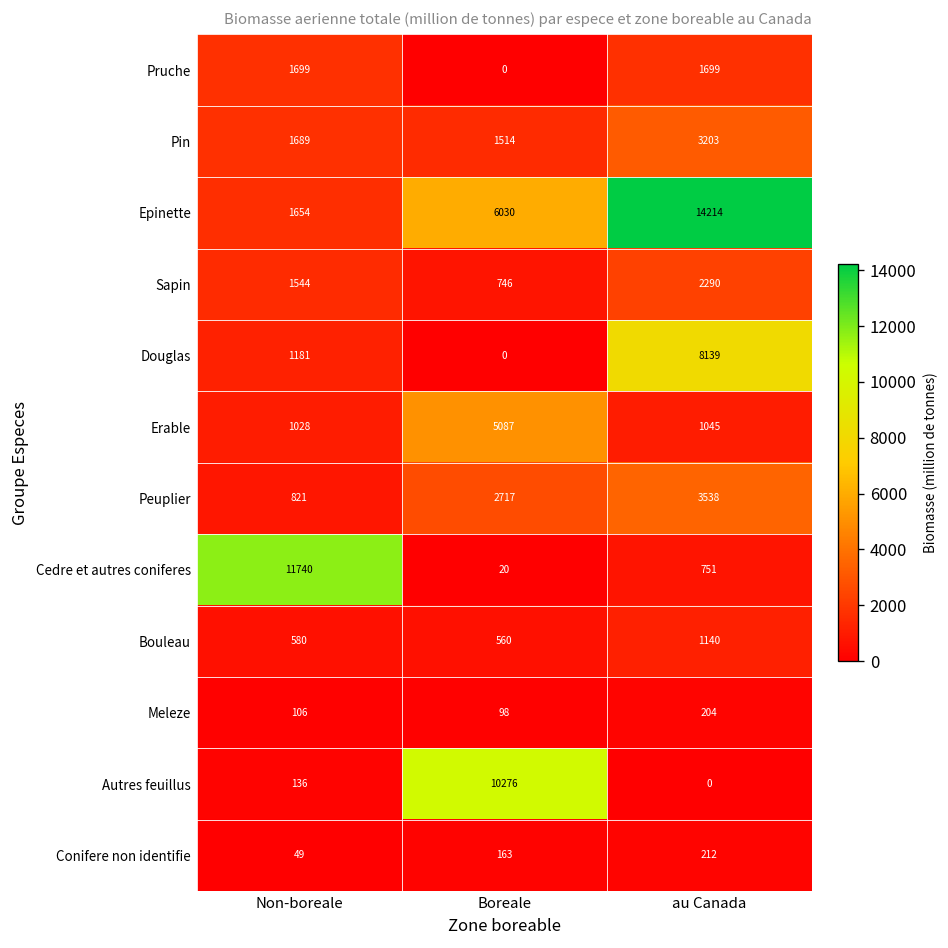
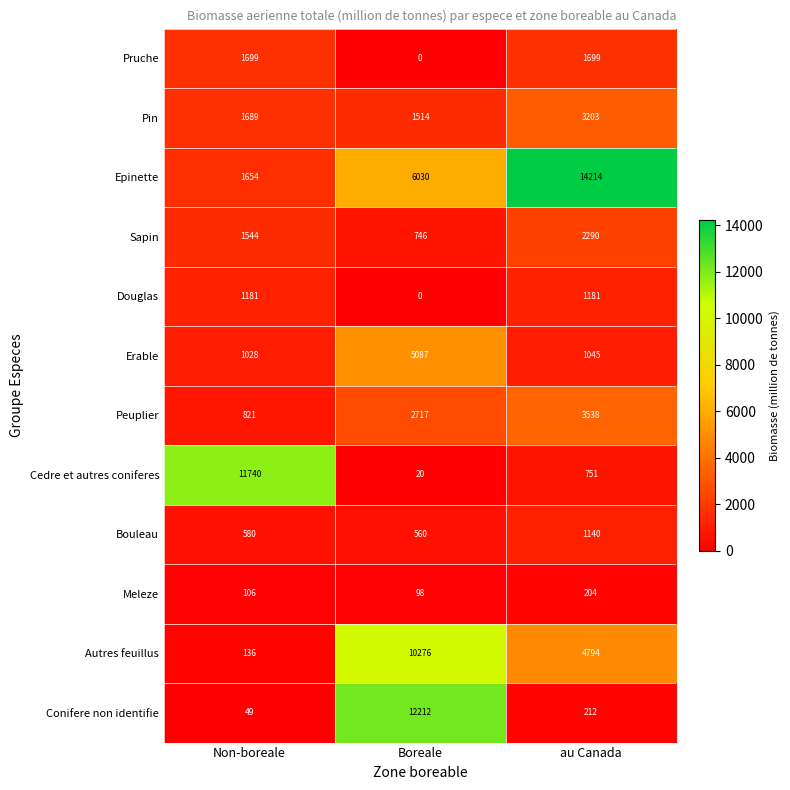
  {
    "Pruche": {
      "Non-boreale": 1699,
      "Boreale": 0,
      "au Canada": 1699
    },
    "Pin": {
      "Non-boreale": 1689,
      "Boreale": 1514,
      "au Canada": 3203
    },
    "Epinette": {
      "Non-boreale": 1654,
      "Boreale": 6030,
      "au Canada": 14214
    },
    "Sapin": {
      "Non-boreale": 1544,
      "Boreale": 746,
      "au Canada": 2290
    },
    "Douglas": {
      "Non-boreale": 1181,
      "Boreale": 0,
-     "au Canada": 8139
+     "au Canada": 1181
    },
    "Erable": {
      "Non-boreale": 1028,
      "Boreale": 5087,
      "au Canada": 1045
    },
    "Peuplier": {
      "Non-boreale": 821,
      "Boreale": 2717,
      "au Canada": 3538
    },
    "Cedre et autres coniferes": {
      "Non-boreale": 11740,
      "Boreale": 20,
      "au Canada": 751
    },
    "Bouleau": {
      "Non-boreale": 580,
      "Boreale": 560,
      "au Canada": 1140
    },
    "Meleze": {
      "Non-boreale": 106,
      "Boreale": 98,
      "au Canada": 204
    },
    "Autres feuillus": {
      "Non-boreale": 136,
      "Boreale": 10276,
-     "au Canada": 0
+     "au Canada": 4794
    },
    "Conifere non identifie": {
      "Non-boreale": 49,
-     "Boreale": 163,
+     "Boreale": 12212,
      "au Canada": 212
    }
  }
